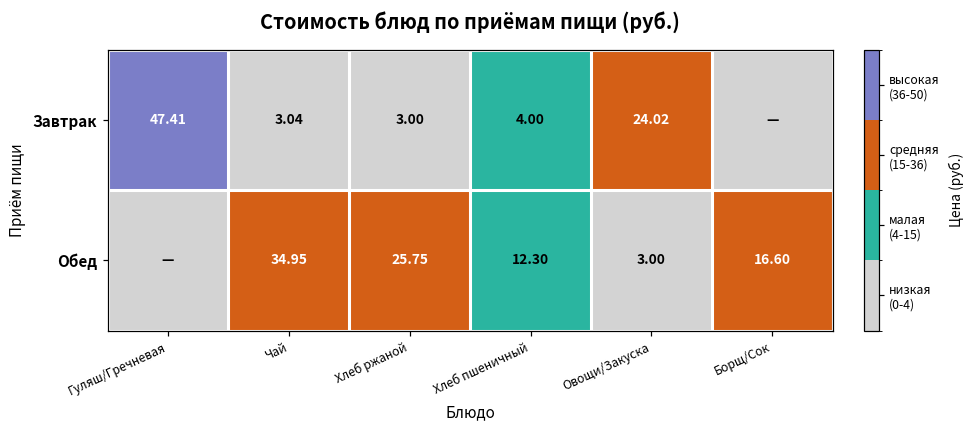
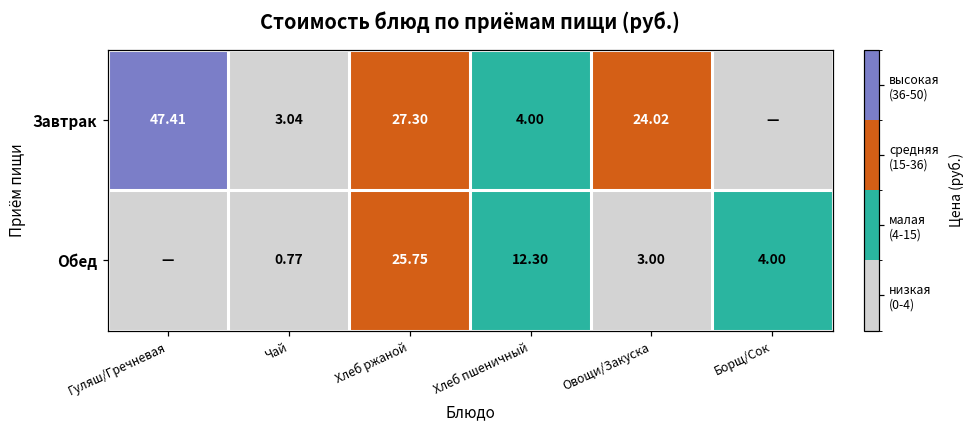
  {
    "Завтрак": {
      "Гуляш/Гречневая": 47.41,
      "Чай": 3.04,
-     "Хлеб ржаной": 3.00,
+     "Хлеб ржаной": 27.30,
      "Хлеб пшеничный": 4.00,
      "Овощи/Закуска": 24.02
    },
    "Обед": {
-     "Чай": 34.95,
+     "Чай": 0.77,
      "Хлеб ржаной": 25.75,
      "Хлеб пшеничный": 12.30,
      "Овощи/Закуска": 3.00,
-     "Борщ/Сок": 16.60
+     "Борщ/Сок": 4.00
    }
  }
